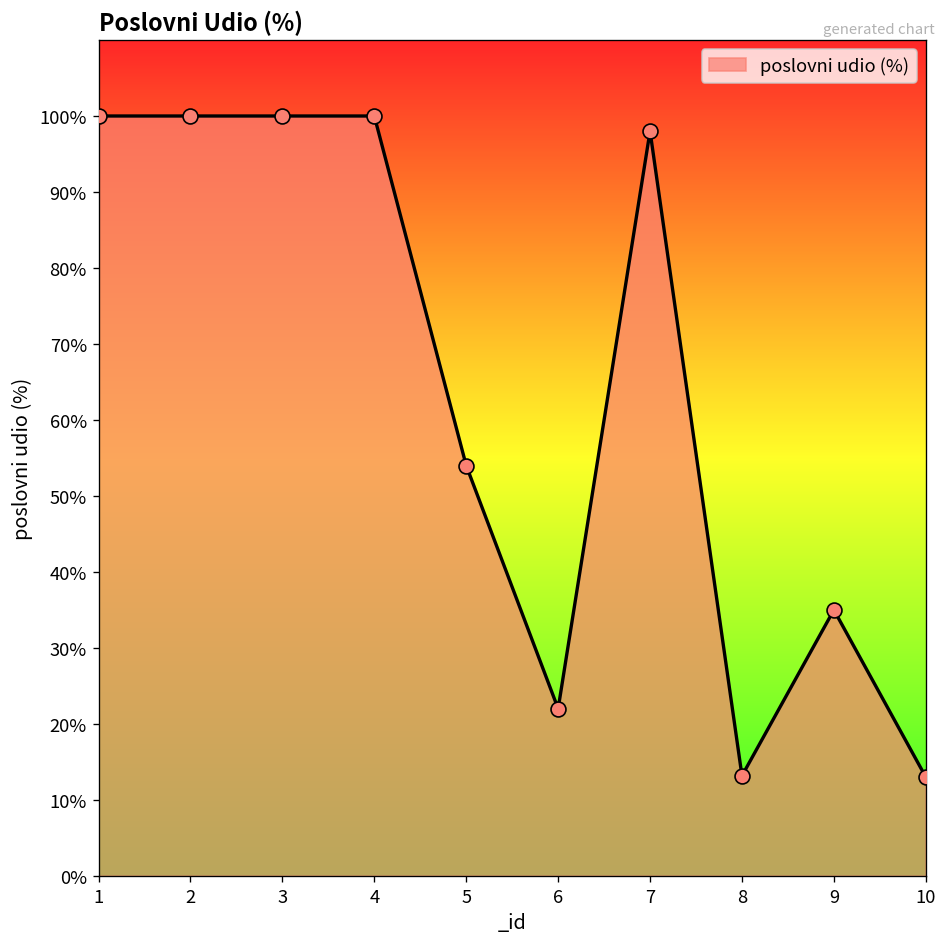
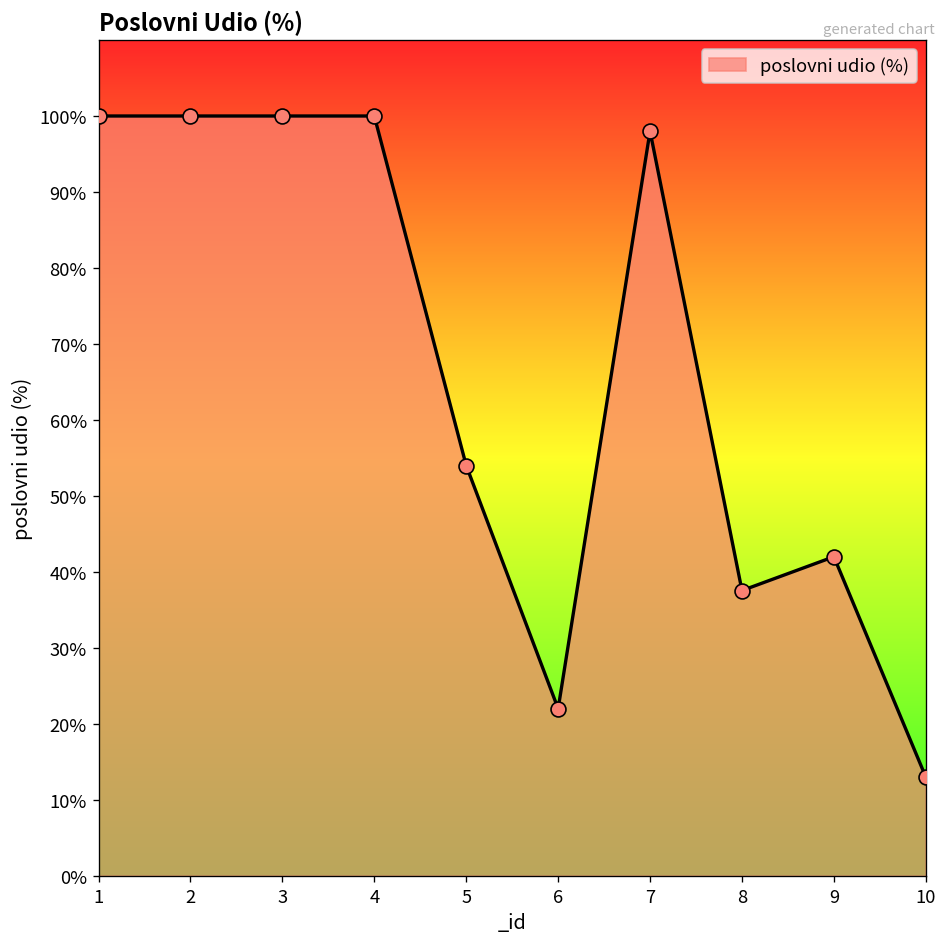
  {
    "1": "100%",
    "2": "100%",
    "3": "100%",
    "4": "100%",
    "5": "54%",
    "6": "22%",
    "7": "98%",
-   "8": "13%",
-   "9": "35%",
+   "8": "38%",
+   "9": "42%",
    "10": "13%"
  }
